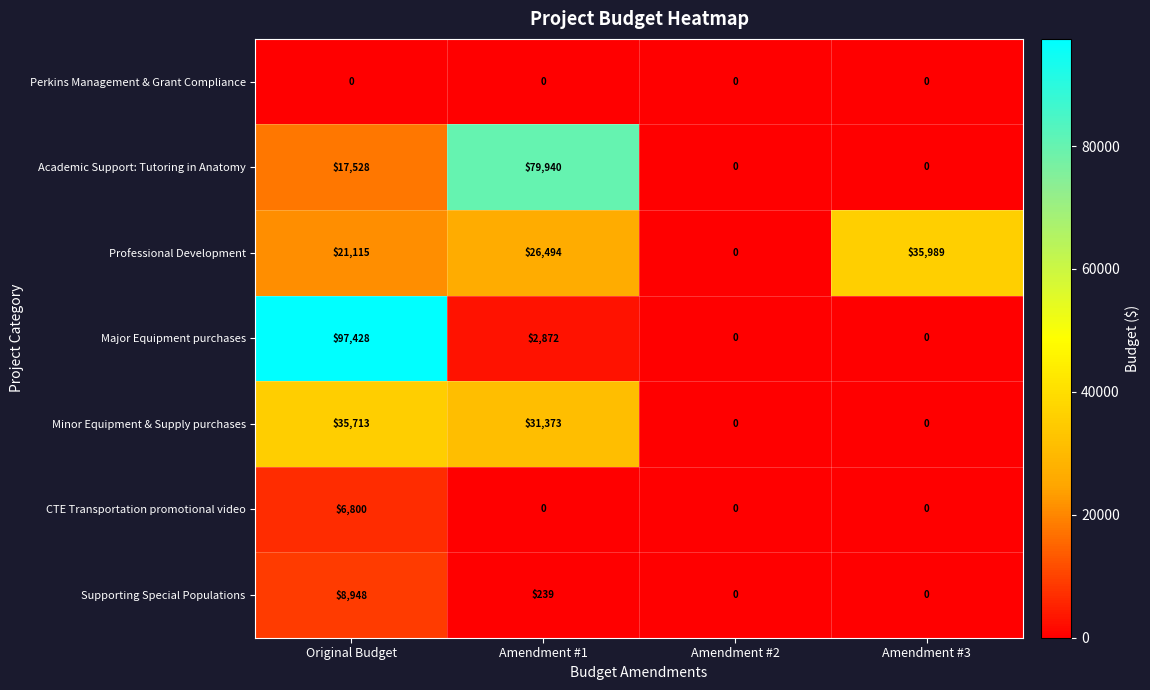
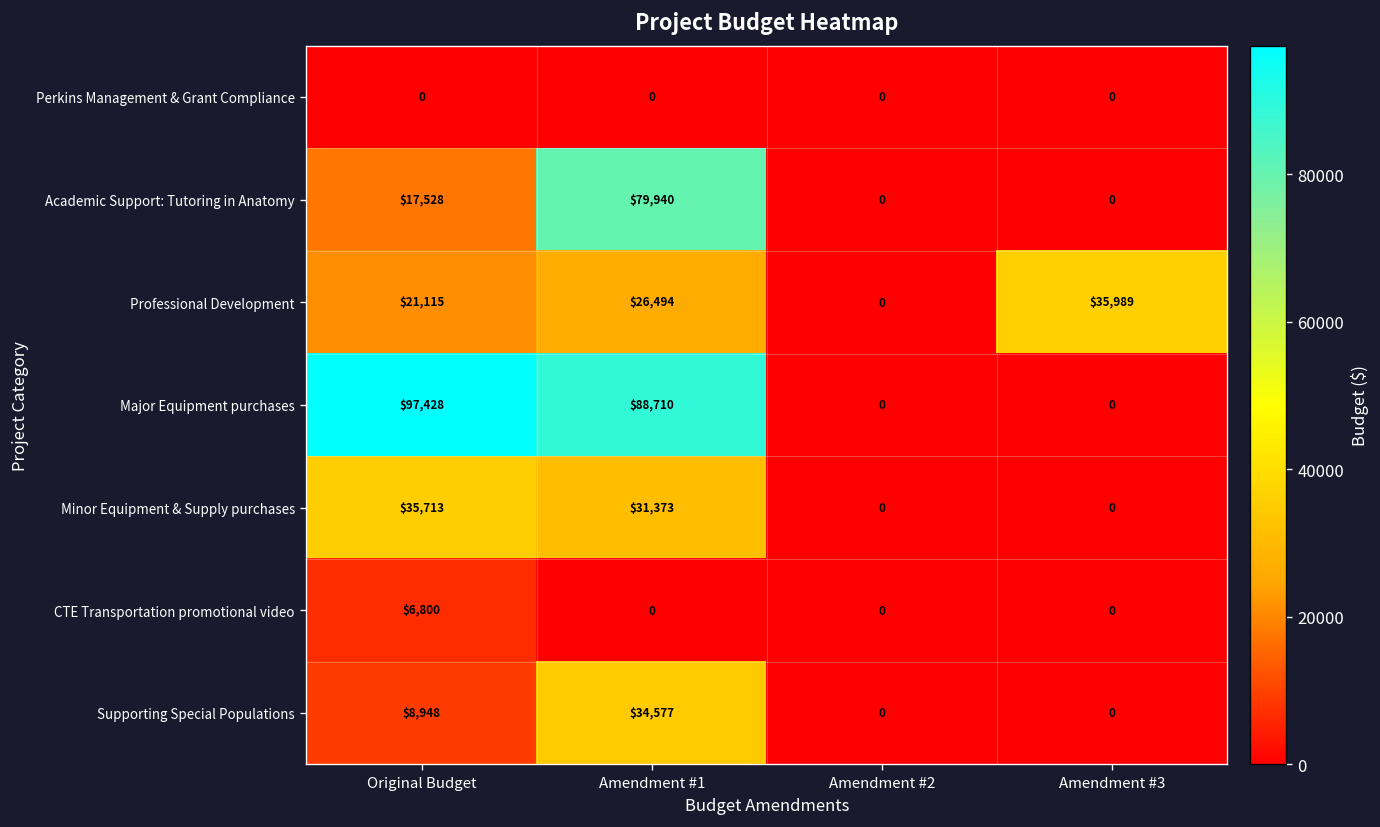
  {
    "Perkins Management & Grant Compliance": {
      "Original Budget": "0",
      "Amendment #1": "0",
      "Amendment #2": "0",
      "Amendment #3": "0"
    },
    "Academic Support: Tutoring in Anatomy": {
      "Original Budget": "$17,528",
      "Amendment #1": "$79,940",
      "Amendment #2": "0",
      "Amendment #3": "0"
    },
    "Professional Development": {
      "Original Budget": "$21,115",
      "Amendment #1": "$26,494",
      "Amendment #2": "0",
      "Amendment #3": "$35,989"
    },
    "Major Equipment purchases": {
      "Original Budget": "$97,428",
-     "Amendment #1": "$2,872",
+     "Amendment #1": "$88,710",
      "Amendment #2": "0",
      "Amendment #3": "0"
    },
    "Minor Equipment & Supply purchases": {
      "Original Budget": "$35,713",
      "Amendment #1": "$31,373",
      "Amendment #2": "0",
      "Amendment #3": "0"
    },
    "CTE Transportation promotional video": {
      "Original Budget": "$6,800",
      "Amendment #1": "0",
      "Amendment #2": "0",
      "Amendment #3": "0"
    },
    "Supporting Special Populations": {
      "Original Budget": "$8,948",
-     "Amendment #1": "$239",
+     "Amendment #1": "$34,577",
      "Amendment #2": "0",
      "Amendment #3": "0"
    }
  }
